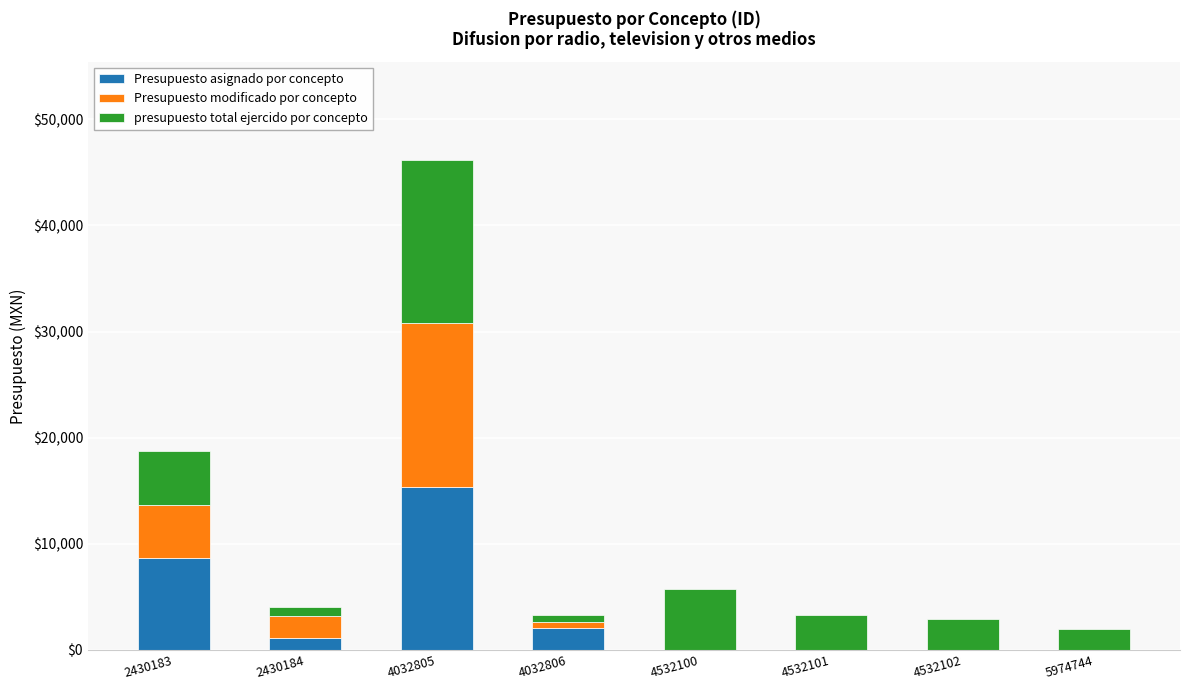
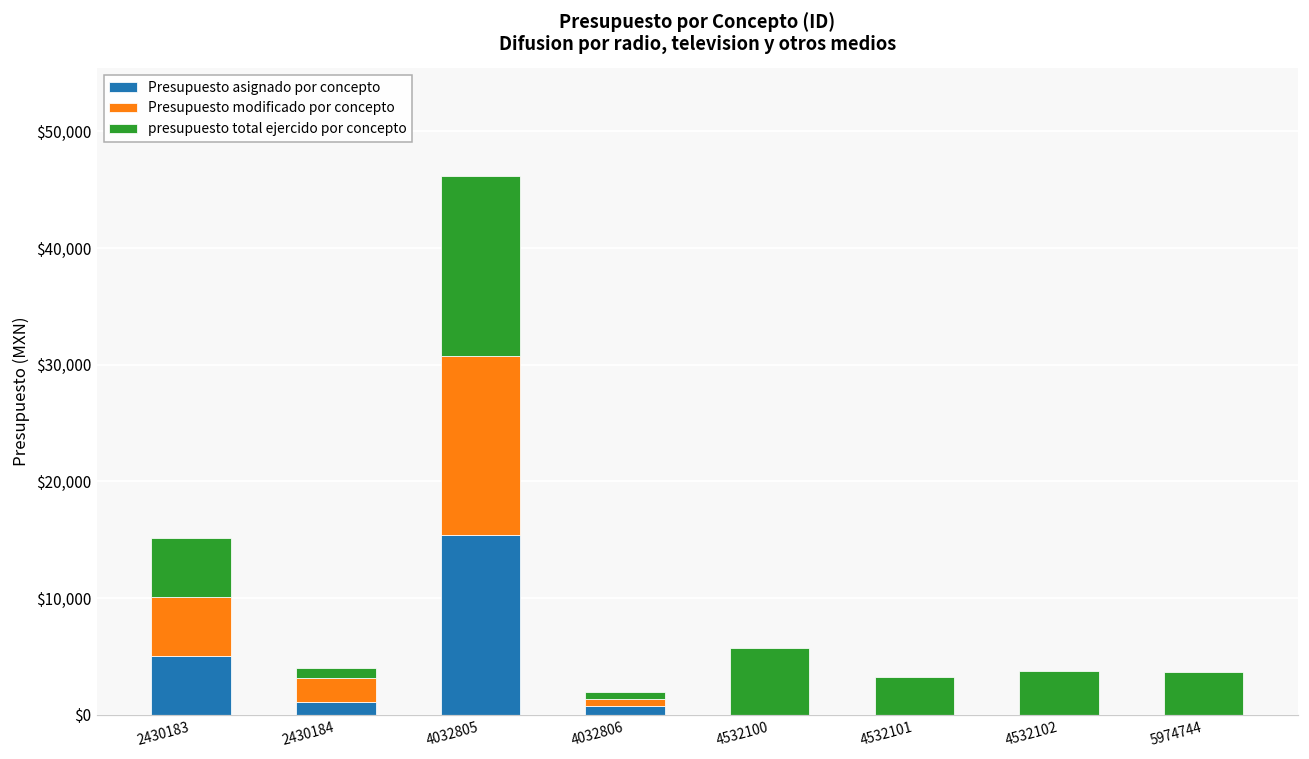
  {
    "Presupuesto asignado por concepto": {
-     "2430183": "$8,700",
+     "2430183": "$5,000",
      "2430184": "$1,100",
      "4032805": "$15,400",
-     "4032806": "$2,100",
+     "4032806": "$800",
      "4532100": "$0",
      "4532101": "$0",
      "4532102": "$0",
      "5974744": "$0"
    },
    "Presupuesto modificado por concepto": {
      "2430183": "$5,000",
      "2430184": "$2,100",
      "4032805": "$15,400",
      "4032806": "$600",
      "4532100": "$0",
      "4532101": "$0",
      "4532102": "$0",
      "5974744": "$0"
    },
    "presupuesto total ejercido por concepto": {
      "2430183": "$5,000",
      "2430184": "$900",
      "4032805": "$15,400",
      "4032806": "$600",
      "4532100": "$5,700",
      "4532101": "$3,300",
-     "4532102": "$2,900",
-     "5974744": "$1,900"
+     "4532102": "$3,800",
+     "5974744": "$3,700"
    }
  }
